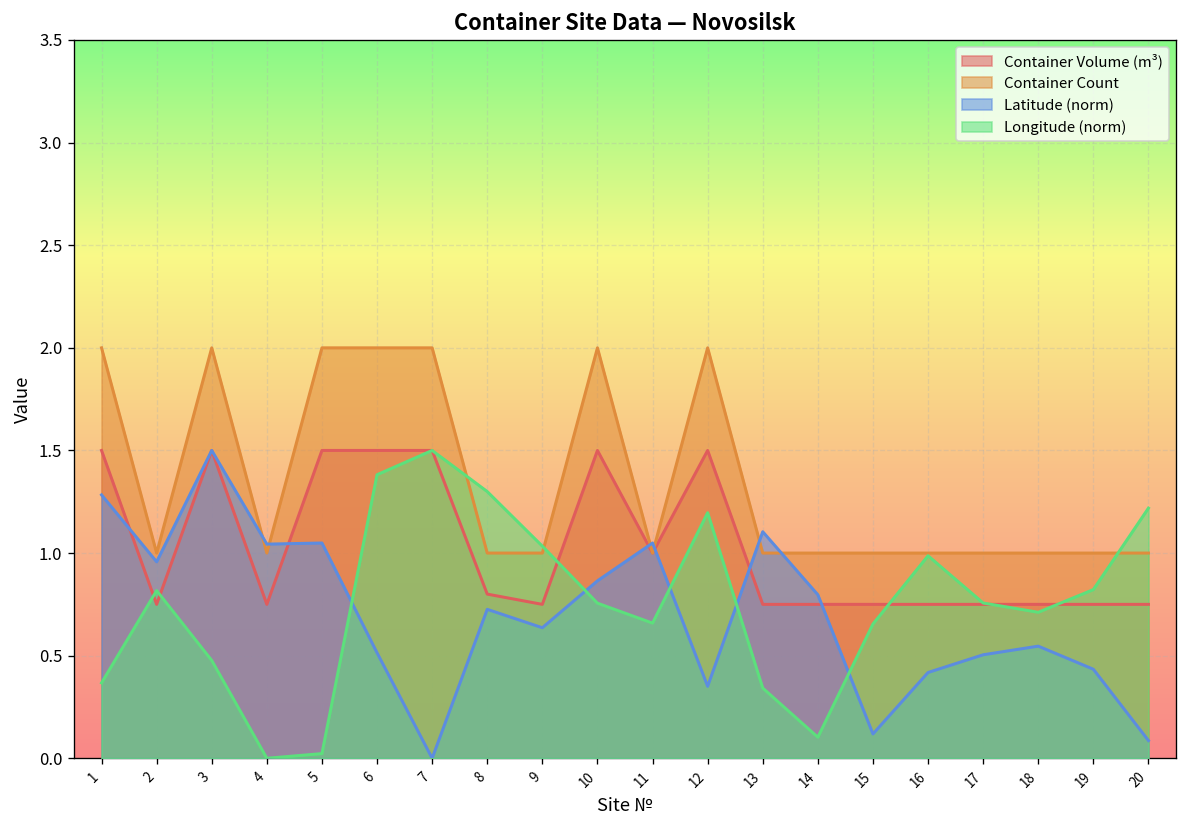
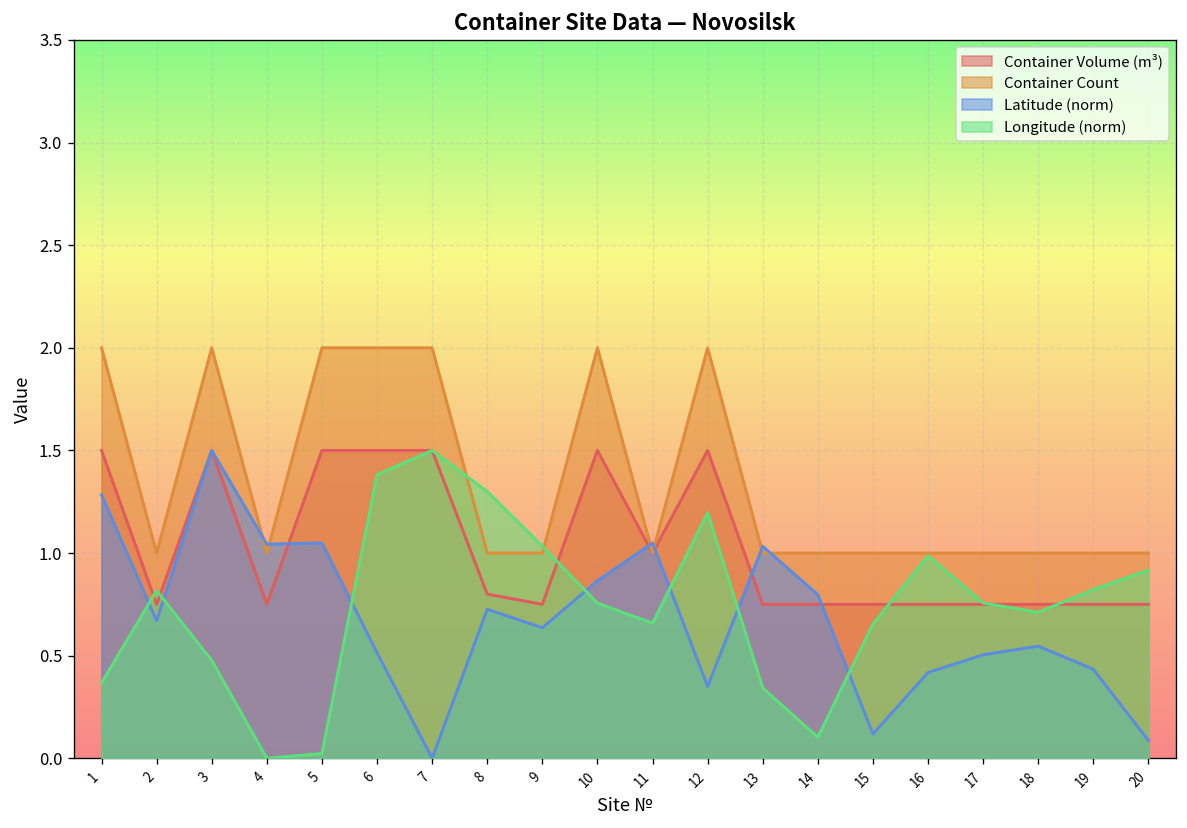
  {
    "Latitude (norm)": {
      "1": 1.28,
-     "2": 0.96,
+     "2": 0.67,
      "4": 1.04,
      "5": 1.05,
      "6": 0.51,
      "7": 0.00,
      "8": 0.73,
      "9": 0.64,
      "10": 0.86,
      "11": 1.05,
      "12": 0.35,
-     "13": 1.10,
+     "13": 1.03,
      "14": 0.80,
      "15": 0.12,
      "16": 0.42,
      "17": 0.50,
      "18": 0.55,
      "19": 0.43,
      "20": 0.09
    },
    "Longitude (norm)": {
      "1": 0.37,
      "2": 0.82,
      "3": 0.48,
      "4": 0.00,
      "5": 0.02,
      "6": 1.38,
      "8": 1.30,
      "9": 1.03,
      "10": 0.76,
      "11": 0.66,
      "12": 1.20,
      "13": 0.34,
      "14": 0.10,
      "15": 0.65,
      "18": 0.71,
      "19": 0.82,
-     "20": 1.22
+     "20": 0.92
    }
  }
